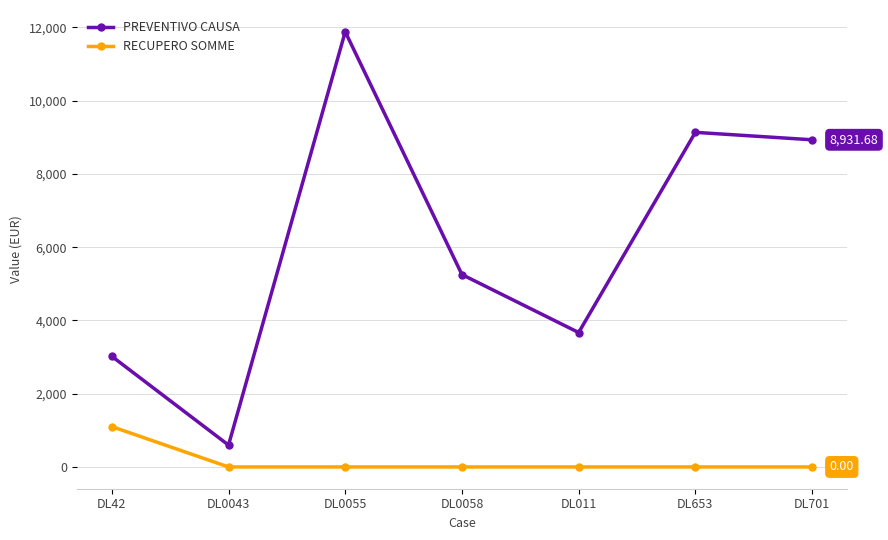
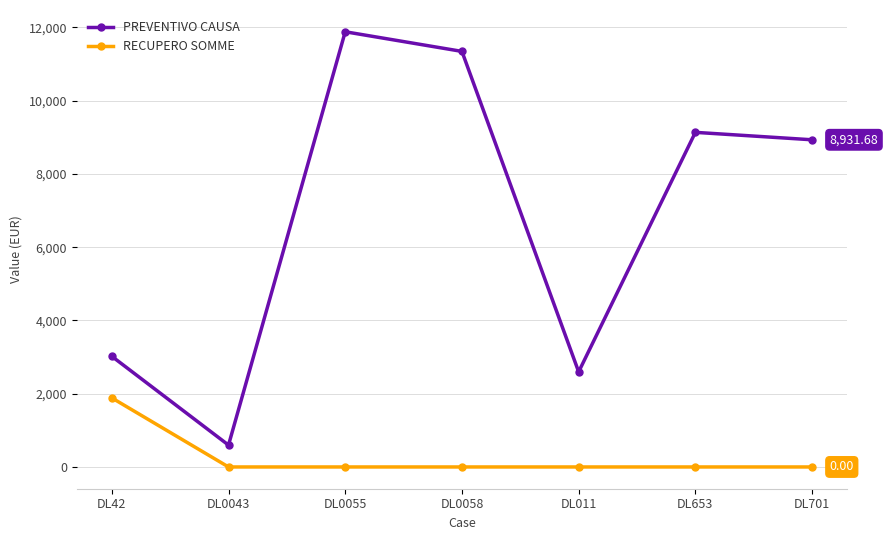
  {
    "PREVENTIVO CAUSA": {
      "DL42": "3,000",
      "DL0043": "600",
      "DL0055": "11,900",
-     "DL0058": "5,300",
-     "DL011": "3,700",
+     "DL0058": "11,300",
+     "DL011": "2,600",
      "DL653": "9,100"
    },
    "RECUPERO SOMME": {
-     "DL42": "1,100",
+     "DL42": "1,900",
      "DL0043": "0",
      "DL0055": "0",
      "DL0058": "0",
      "DL011": "0",
      "DL653": "0"
    }
  }
